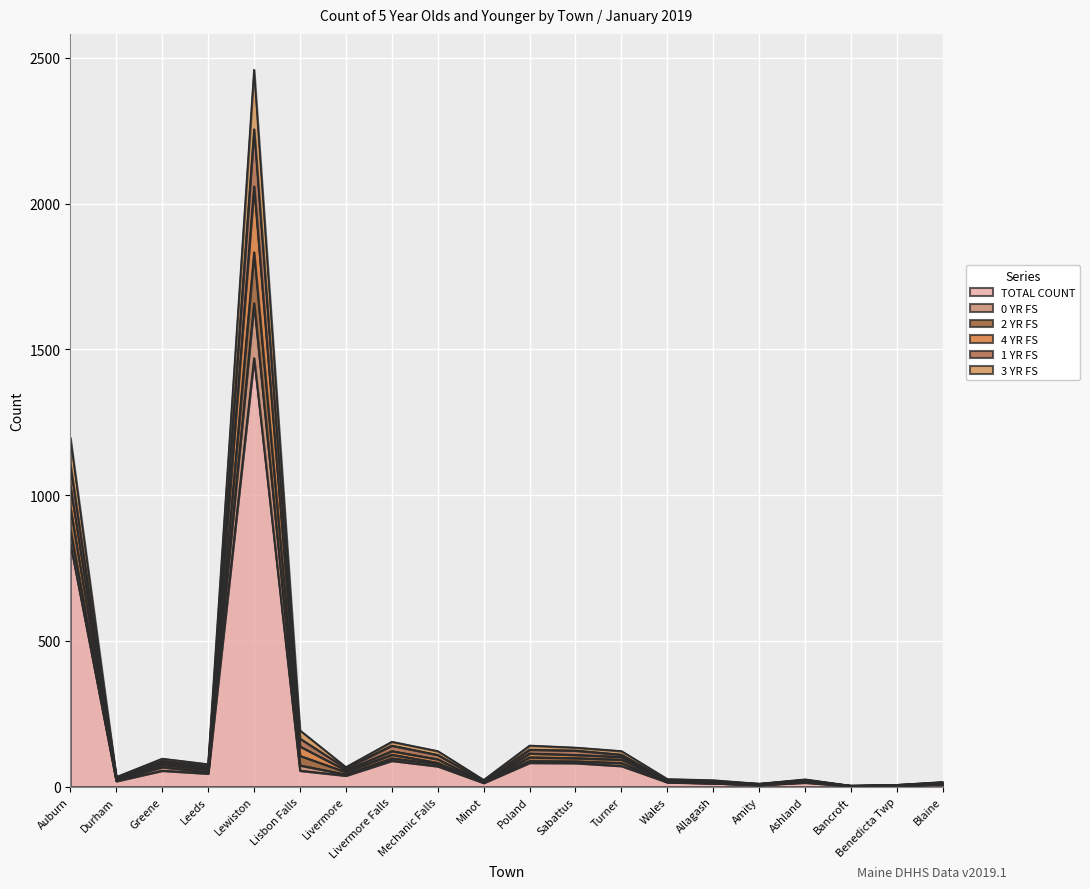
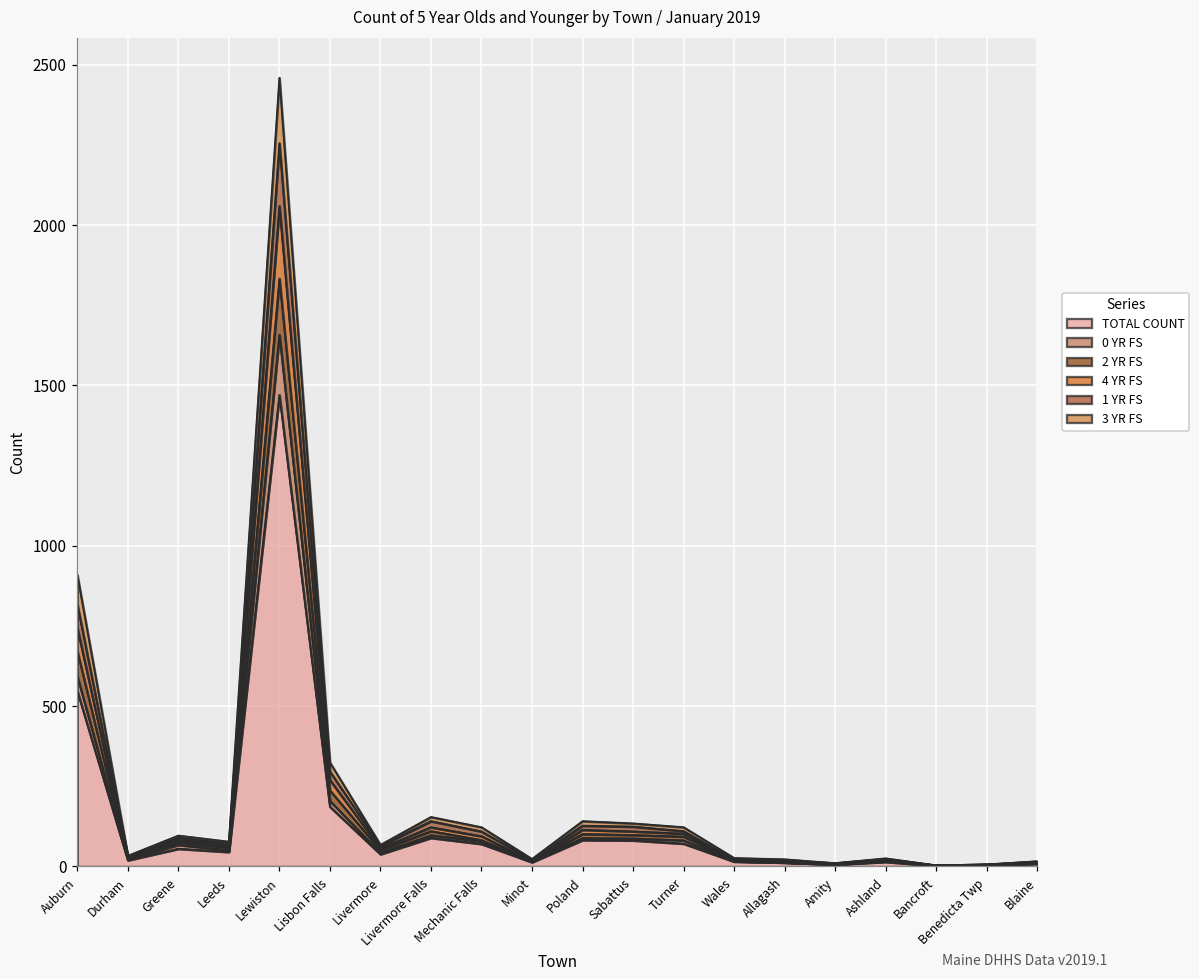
  {
    "TOTAL COUNT": {
-     "Auburn": 840,
+     "Auburn": 550,
      "Greene": 60,
      "Lewiston": 1470,
-     "Lisbon Falls": 60,
+     "Lisbon Falls": 190,
      "Turner": 70
    }
  }
